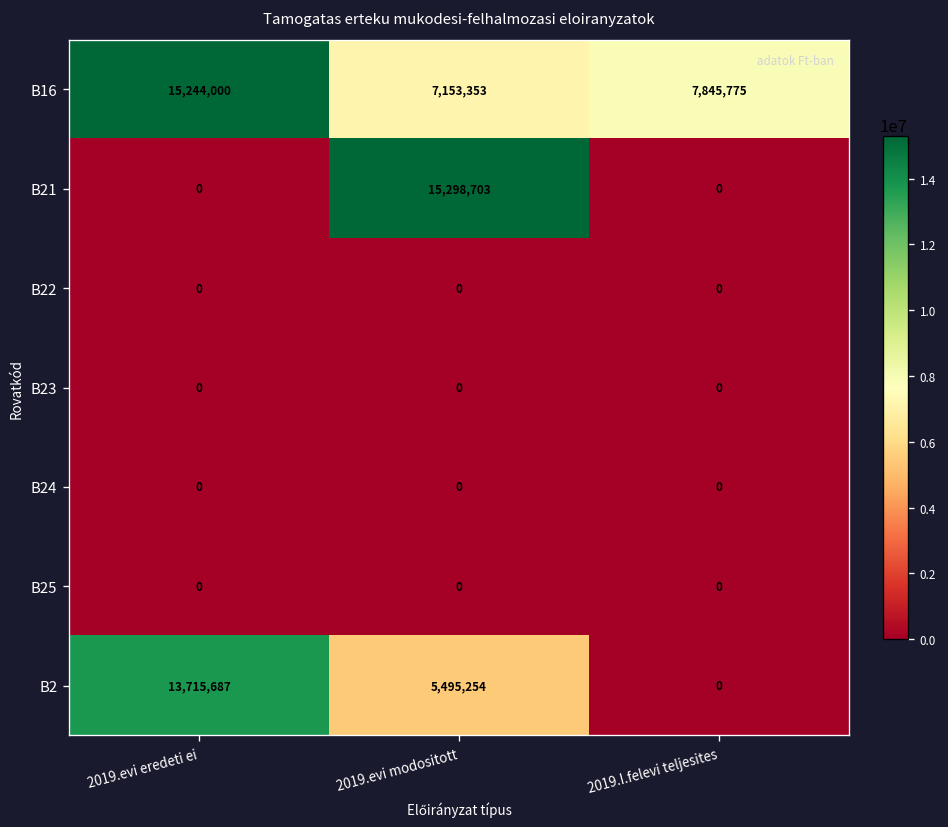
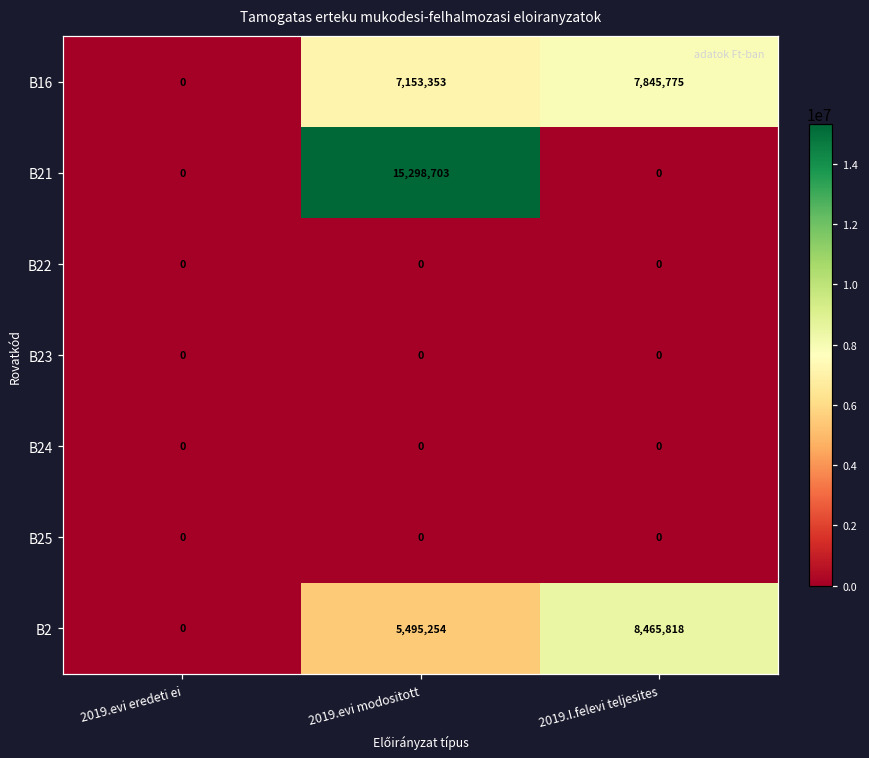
  {
    "B16": {
-     "2019.evi eredeti ei": "15,244,000",
+     "2019.evi eredeti ei": "0",
      "2019.evi modositott": "7,153,353",
      "2019.I.felevi teljesites": "7,845,775"
    },
    "B21": {
      "2019.evi eredeti ei": "0",
      "2019.evi modositott": "15,298,703",
      "2019.I.felevi teljesites": "0"
    },
    "B22": {
      "2019.evi eredeti ei": "0",
      "2019.evi modositott": "0",
      "2019.I.felevi teljesites": "0"
    },
    "B23": {
      "2019.evi eredeti ei": "0",
      "2019.evi modositott": "0",
      "2019.I.felevi teljesites": "0"
    },
    "B24": {
      "2019.evi eredeti ei": "0",
      "2019.evi modositott": "0",
      "2019.I.felevi teljesites": "0"
    },
    "B25": {
      "2019.evi eredeti ei": "0",
      "2019.evi modositott": "0",
      "2019.I.felevi teljesites": "0"
    },
    "B2": {
-     "2019.evi eredeti ei": "13,715,687",
+     "2019.evi eredeti ei": "0",
      "2019.evi modositott": "5,495,254",
-     "2019.I.felevi teljesites": "0"
+     "2019.I.felevi teljesites": "8,465,818"
    }
  }
